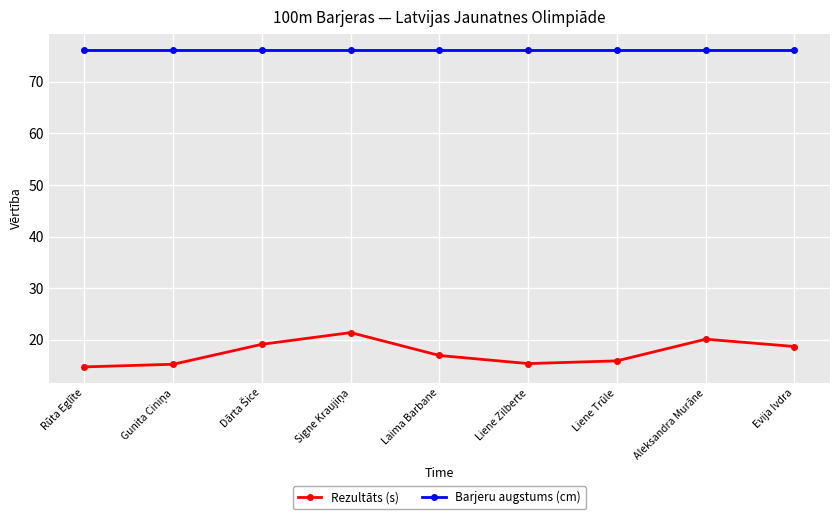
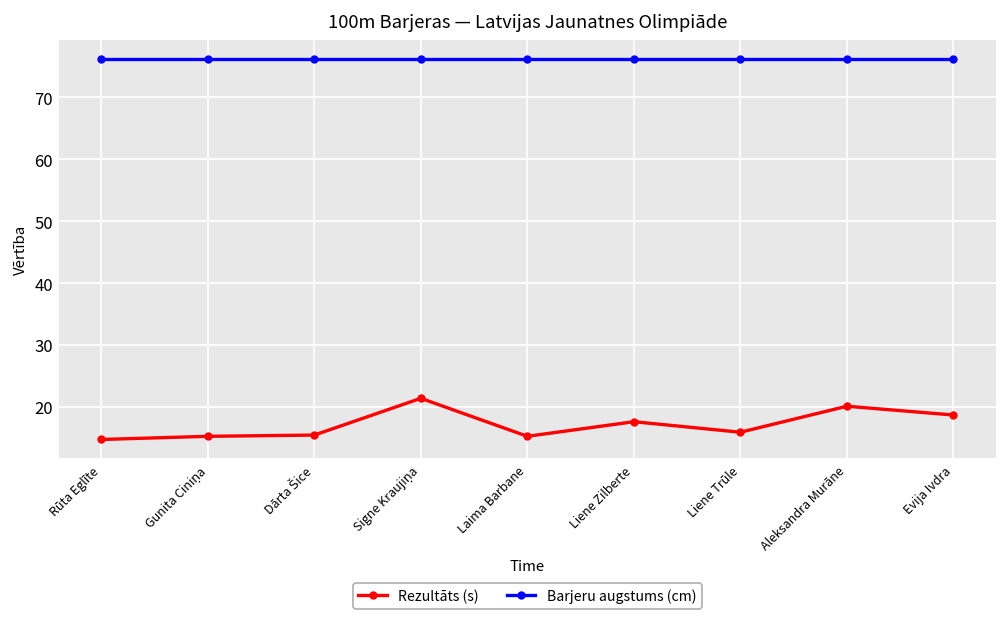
  {
    "Rezultāts (s)": {
      "Rūta Eglīte": 15,
      "Gunita Ciniņa": 15,
-     "Dārta Šice": 19,
+     "Dārta Šice": 15,
      "Signe Kraujiņa": 21,
-     "Laima Barbane": 17,
-     "Liene Zilberte": 15,
+     "Laima Barbane": 15,
+     "Liene Zilberte": 18,
      "Liene Trūle": 16,
      "Aleksandra Murāne": 20,
      "Evija Ivdra": 19
    },
    "Barjeru augstums (cm)": {
      "Rūta Eglīte": 76,
      "Gunita Ciniņa": 76,
      "Dārta Šice": 76,
      "Signe Kraujiņa": 76,
      "Laima Barbane": 76,
      "Liene Zilberte": 76,
      "Liene Trūle": 76,
      "Aleksandra Murāne": 76,
      "Evija Ivdra": 76
    }
  }
